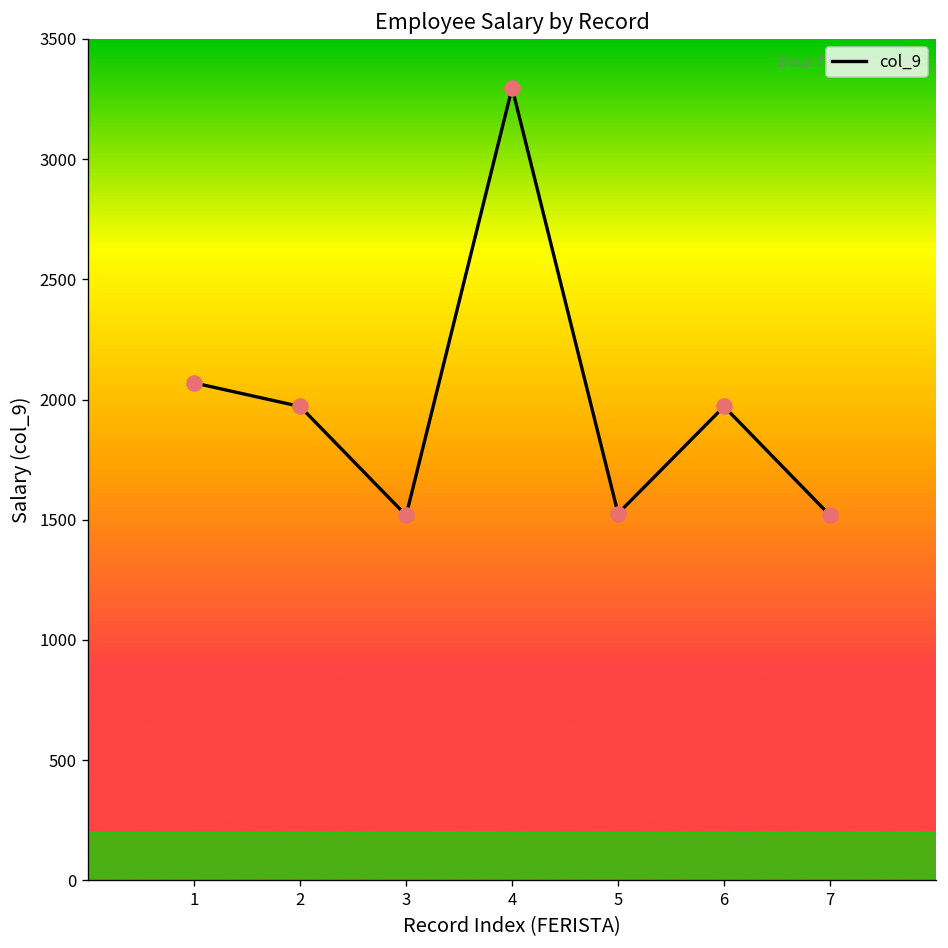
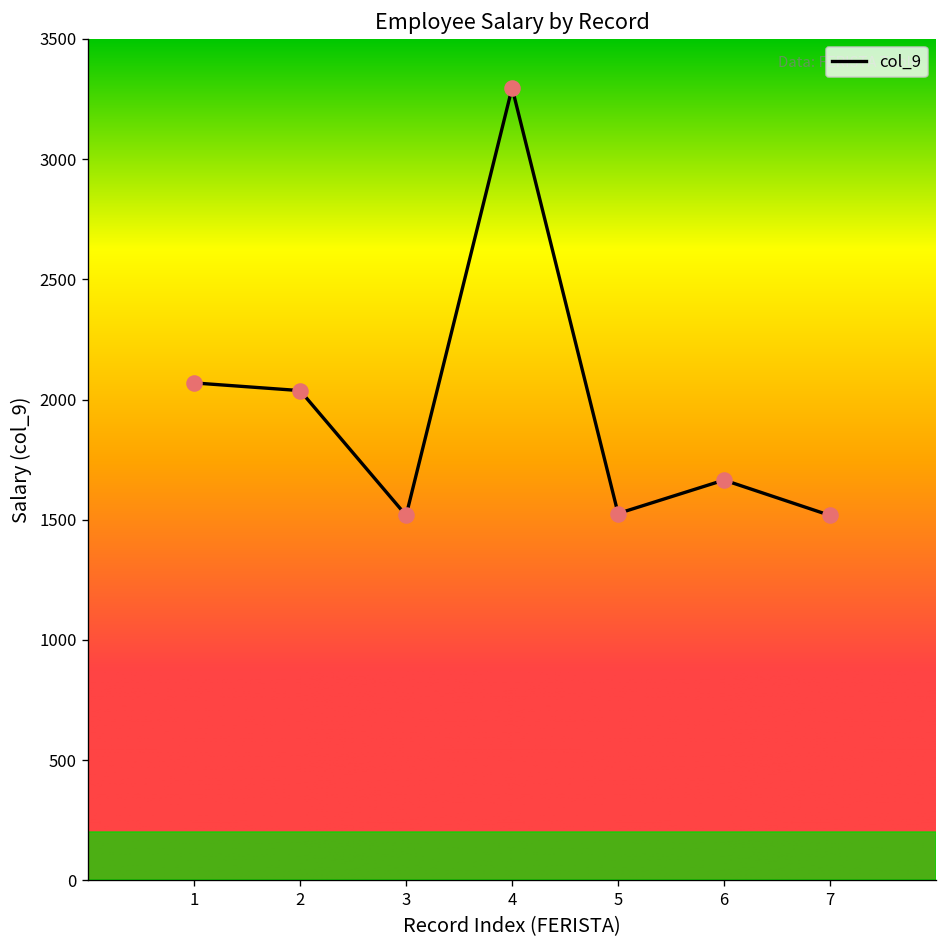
  {
    "1": 2070,
-   "2": 1970,
+   "2": 2040,
    "3": 1520,
    "4": 3300,
    "5": 1530,
-   "6": 1970,
+   "6": 1670,
    "7": 1520
  }
